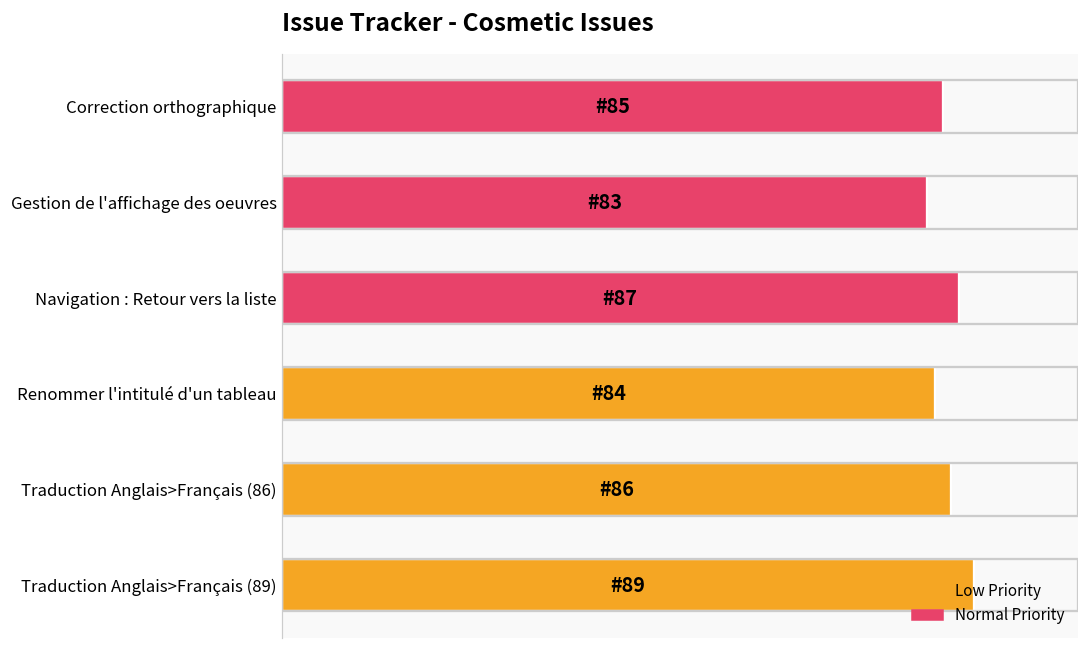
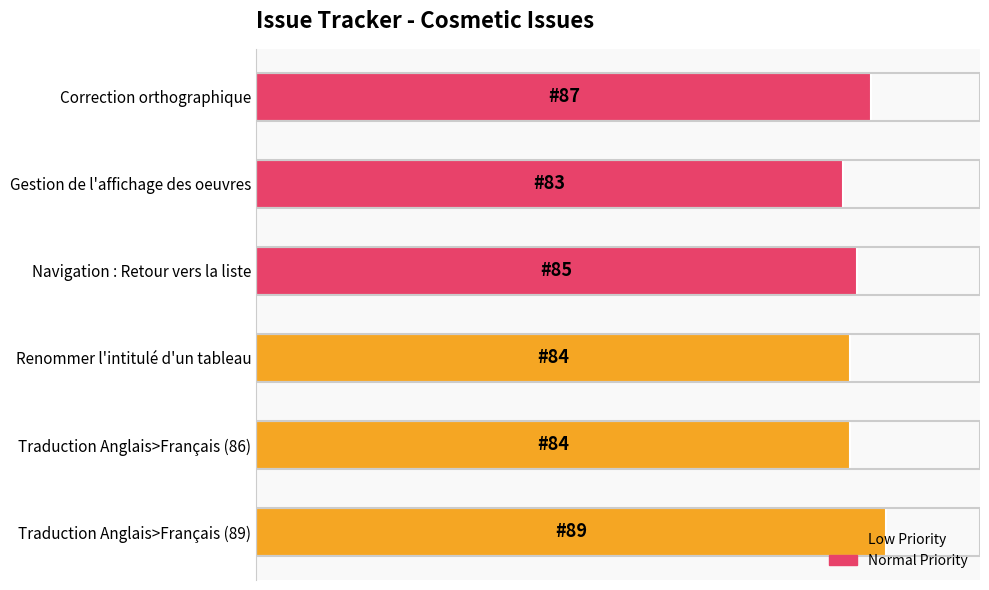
  {
-   "Correction orthographique": 85,
-   "Navigation : Retour vers la liste": 87,
-   "Traduction Anglais>Français (86)": 86
+   "Correction orthographique": 87,
+   "Navigation : Retour vers la liste": 85,
+   "Traduction Anglais>Français (86)": 84
  }
